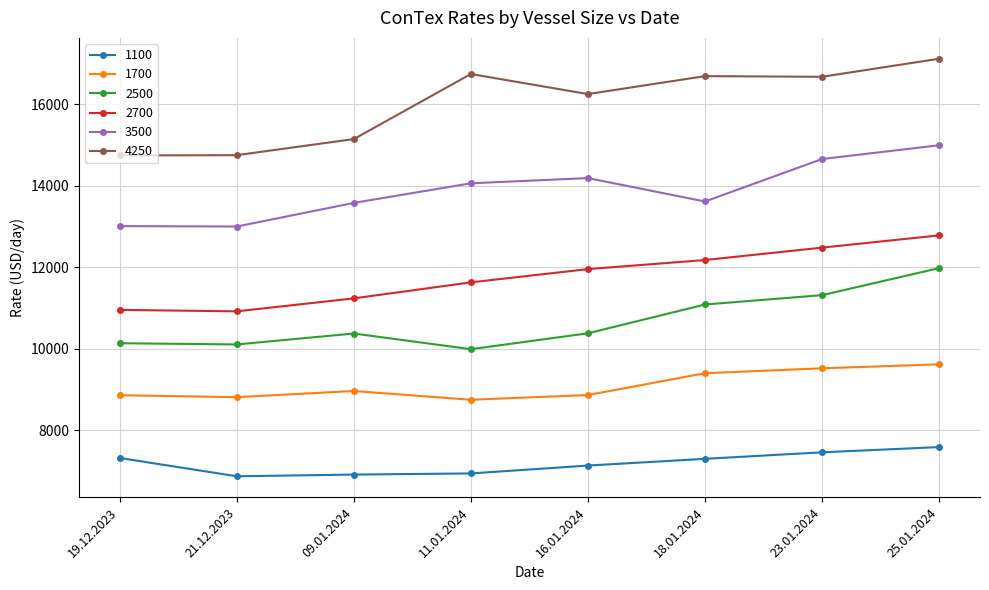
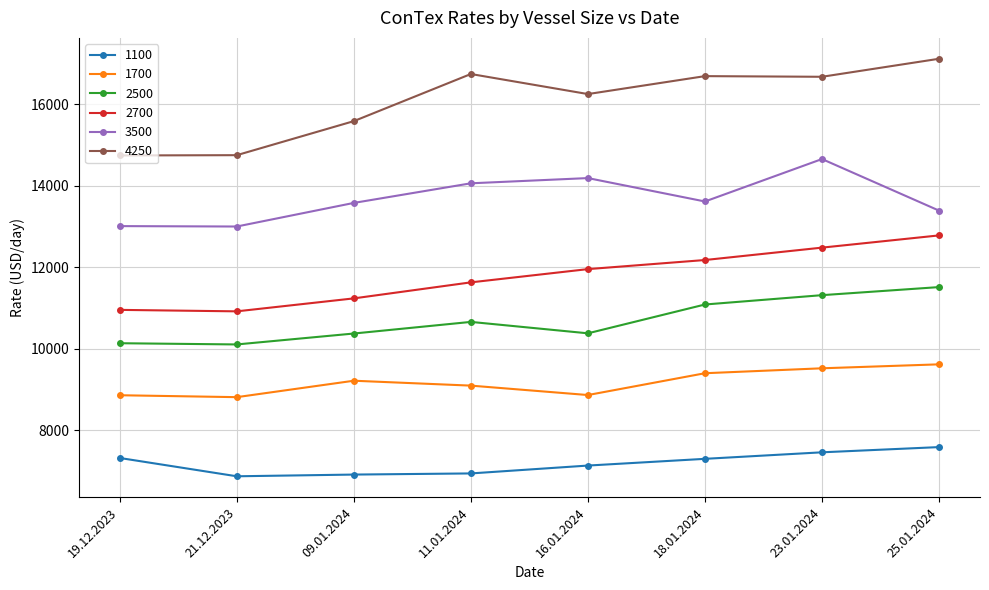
  {
    "1100": {
      "19.12.2023": 7300,
      "21.12.2023": 6900,
      "09.01.2024": 6900,
      "11.01.2024": 6900,
      "16.01.2024": 7100,
      "18.01.2024": 7300,
      "23.01.2024": 7500,
      "25.01.2024": 7600
    },
    "1700": {
      "19.12.2023": 8900,
      "21.12.2023": 8800,
-     "09.01.2024": 9000,
-     "11.01.2024": 8700,
+     "09.01.2024": 9200,
+     "11.01.2024": 9100,
      "16.01.2024": 8900,
      "18.01.2024": 9400,
      "23.01.2024": 9500,
      "25.01.2024": 9600
    },
    "2500": {
      "19.12.2023": 10100,
      "21.12.2023": 10100,
      "09.01.2024": 10400,
-     "11.01.2024": 10000,
+     "11.01.2024": 10700,
      "16.01.2024": 10400,
      "18.01.2024": 11100,
      "23.01.2024": 11300,
-     "25.01.2024": 12000
+     "25.01.2024": 11500
    },
    "2700": {
      "19.12.2023": 11000,
      "21.12.2023": 10900,
      "09.01.2024": 11200,
      "11.01.2024": 11600,
      "16.01.2024": 12000,
      "18.01.2024": 12200,
      "23.01.2024": 12500,
      "25.01.2024": 12800
    },
    "3500": {
      "19.12.2023": 13000,
      "21.12.2023": 13000,
      "09.01.2024": 13600,
      "11.01.2024": 14100,
      "16.01.2024": 14200,
      "18.01.2024": 13600,
      "23.01.2024": 14700,
-     "25.01.2024": 15000
+     "25.01.2024": 13400
    },
    "4250": {
      "21.12.2023": 14700,
-     "09.01.2024": 15100,
+     "09.01.2024": 15600,
      "11.01.2024": 16700,
      "16.01.2024": 16200,
      "18.01.2024": 16700,
      "23.01.2024": 16700,
      "25.01.2024": 17100
    }
  }
